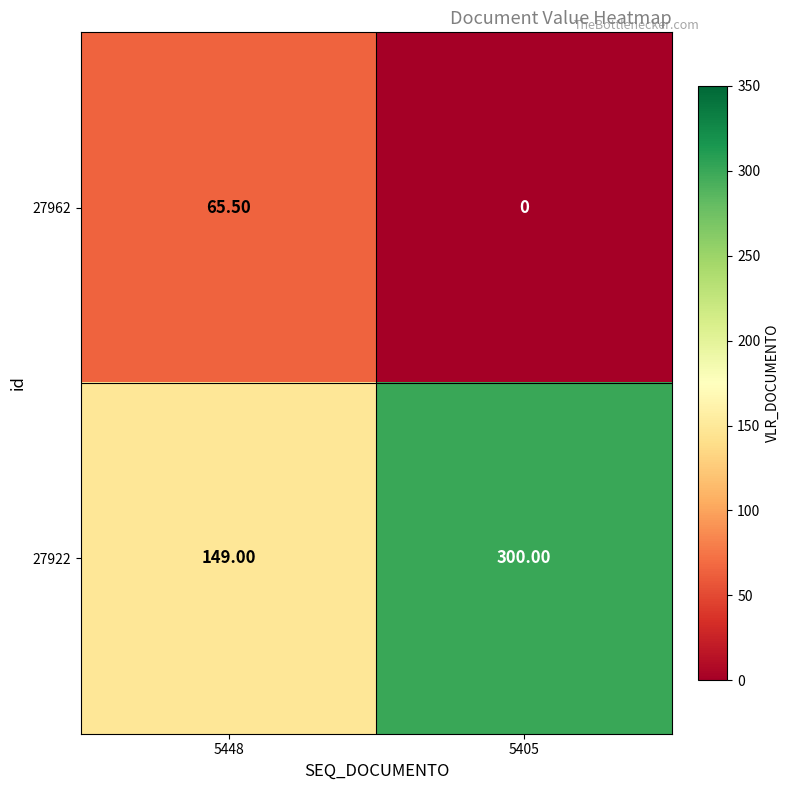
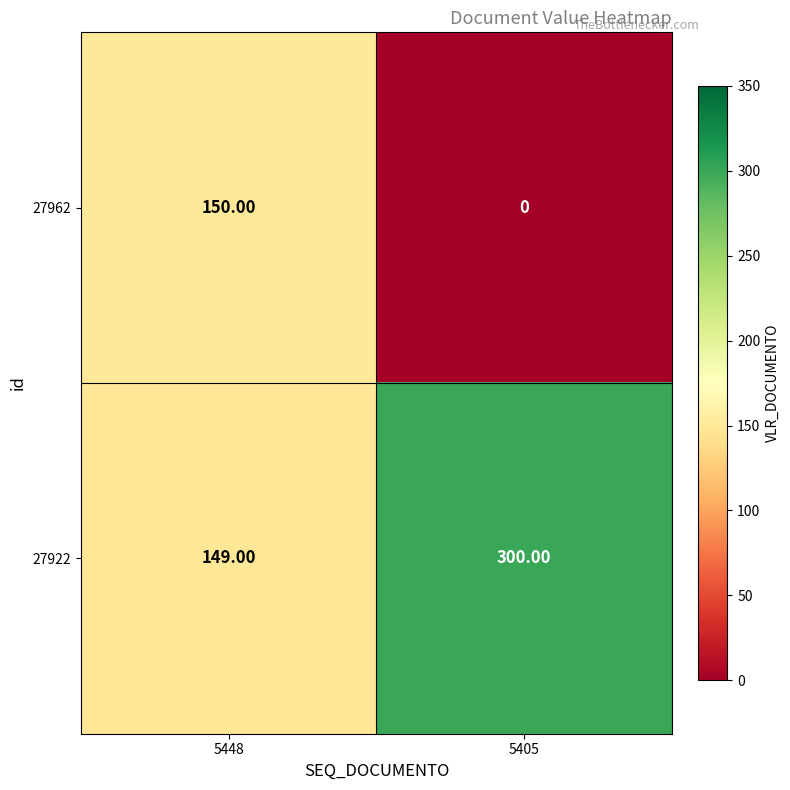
  {
    "27962": {
-     "5448": 65.50,
+     "5448": 150.00,
      "5405": 0
    },
    "27922": {
      "5448": 149.00,
      "5405": 300.00
    }
  }
